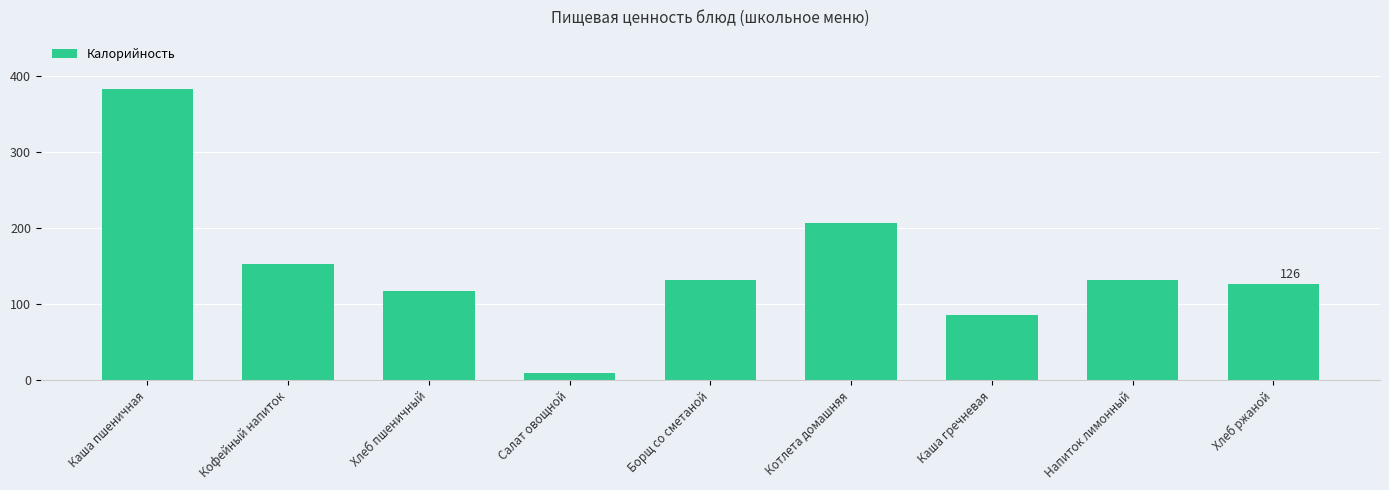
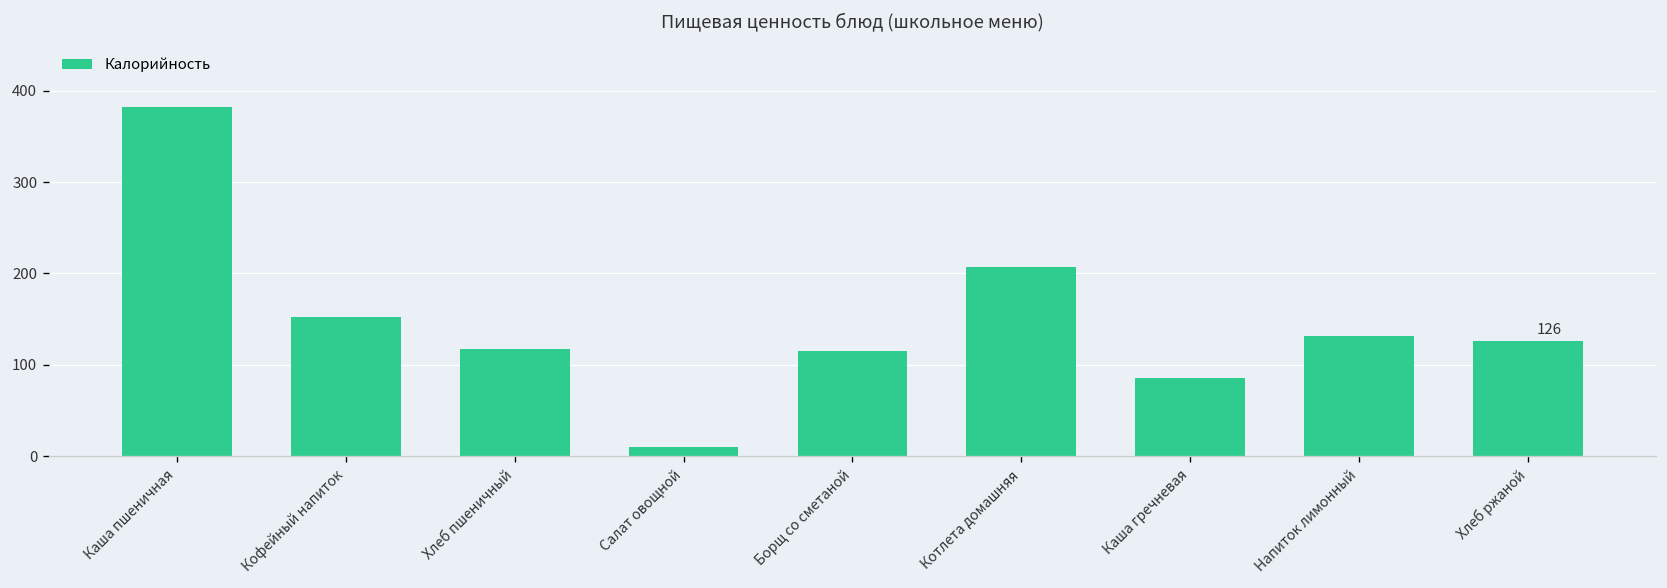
  {
    "Каша пшеничная": 380,
    "Кофейный напиток": 150,
    "Хлеб пшеничный": 120,
    "Салат овощной": 10,
-   "Борщ со сметаной": 130,
+   "Борщ со сметаной": 120,
    "Котлета домашняя": 210,
    "Каша гречневая": 90,
    "Напиток лимонный": 130
  }
